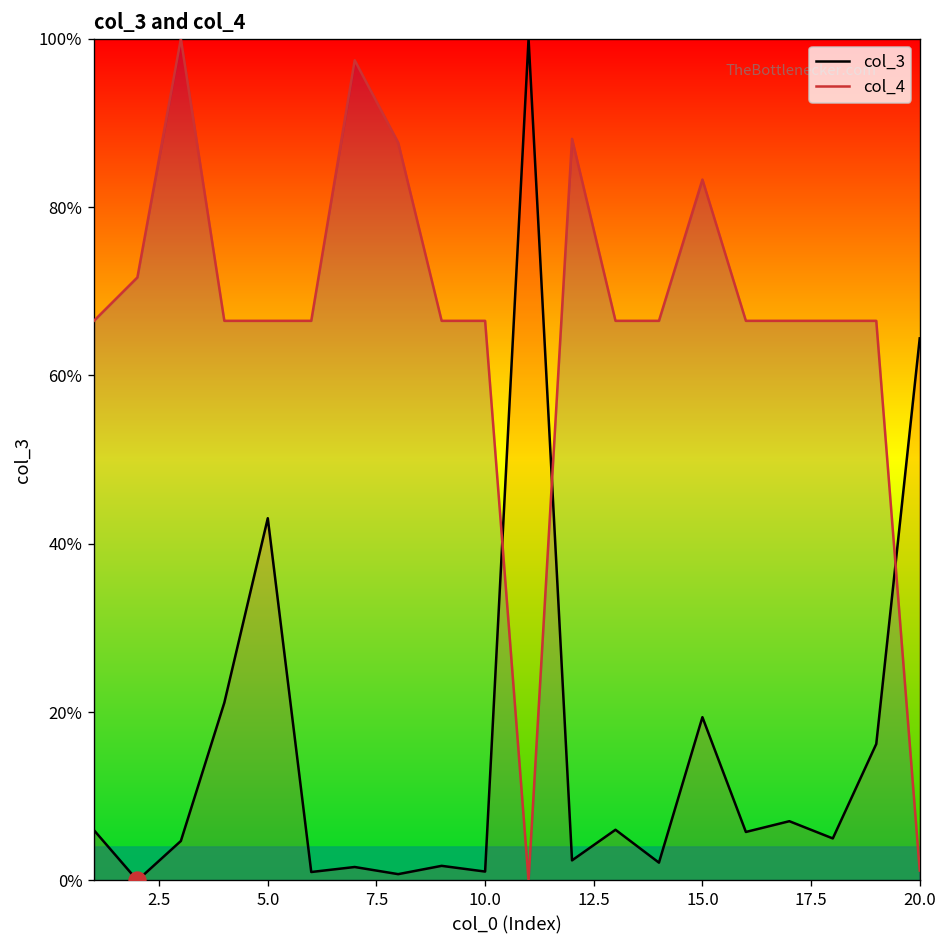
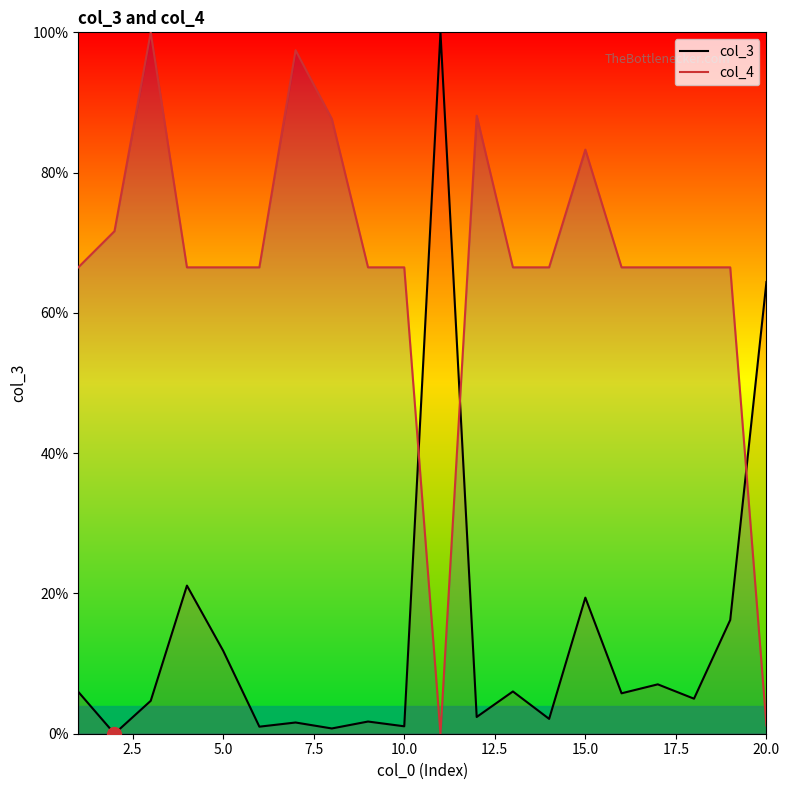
  {
    "col_3": {
-     "5.0": "43%",
+     "5.0": "12%",
      "15.0": "19%",
      "20.0": "64%"
    }
  }
